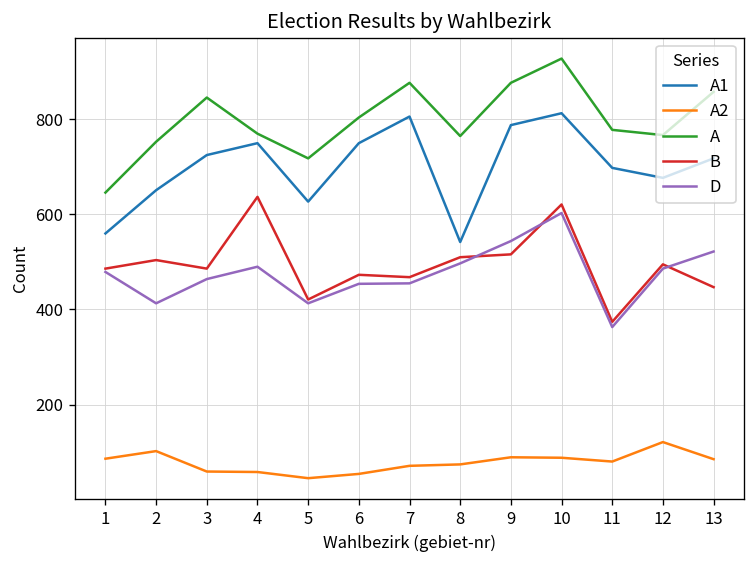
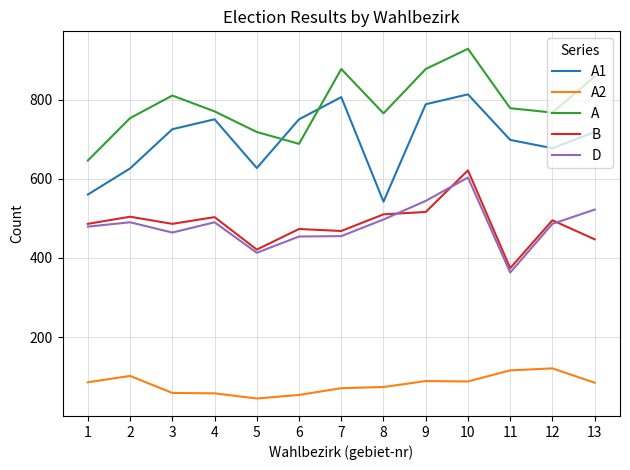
  {
    "A1": {
      "1": 560,
-     "2": 650,
+     "2": 630,
      "3": 730,
      "4": 750,
      "5": 630,
      "6": 750,
      "7": 810,
      "8": 540,
      "9": 790,
      "10": 810,
      "11": 700
    },
    "A2": {
      "1": 90,
      "2": 100,
      "3": 60,
      "4": 60,
      "5": 50,
      "6": 50,
      "7": 70,
      "8": 70,
      "9": 90,
      "10": 90,
-     "11": 80,
+     "11": 120,
      "12": 120,
      "13": 90
    },
    "A": {
      "1": 650,
      "2": 750,
-     "3": 850,
+     "3": 810,
      "4": 770,
      "5": 720,
-     "6": 800,
+     "6": 690,
      "7": 880,
      "8": 770,
      "9": 880,
      "10": 930,
      "11": 780
    },
    "B": {
      "1": 490,
      "2": 500,
      "3": 490,
-     "4": 640,
+     "4": 500,
      "5": 420,
      "6": 470,
      "7": 470,
      "8": 510,
      "9": 520,
      "10": 620,
      "11": 370,
      "12": 500,
      "13": 450
    },
    "D": {
      "1": 480,
-     "2": 410,
+     "2": 490,
      "3": 460,
      "4": 490,
      "5": 410,
      "6": 450,
      "7": 460,
      "8": 500,
      "9": 540,
      "10": 600,
      "11": 360,
      "12": 490,
      "13": 520
    }
  }
